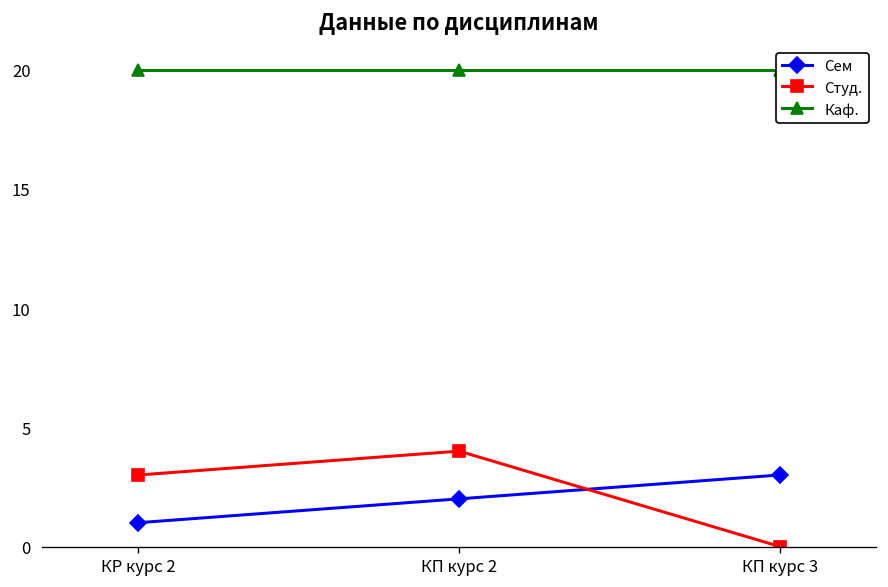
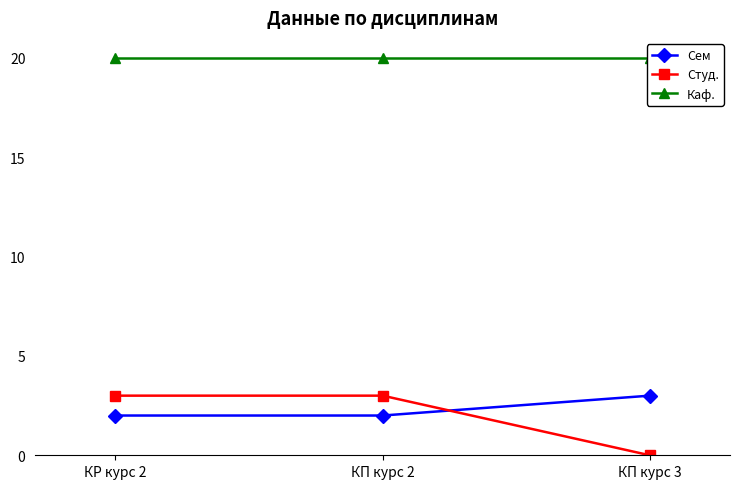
  {
    "Сем": {
-     "КР курс 2": 1,
+     "КР курс 2": 2,
      "КП курс 2": 2,
      "КП курс 3": 3
    },
    "Студ.": {
      "КР курс 2": 3,
-     "КП курс 2": 4,
+     "КП курс 2": 3,
      "КП курс 3": 0
    },
    "Каф.": {
      "КР курс 2": 20,
      "КП курс 2": 20
    }
  }
